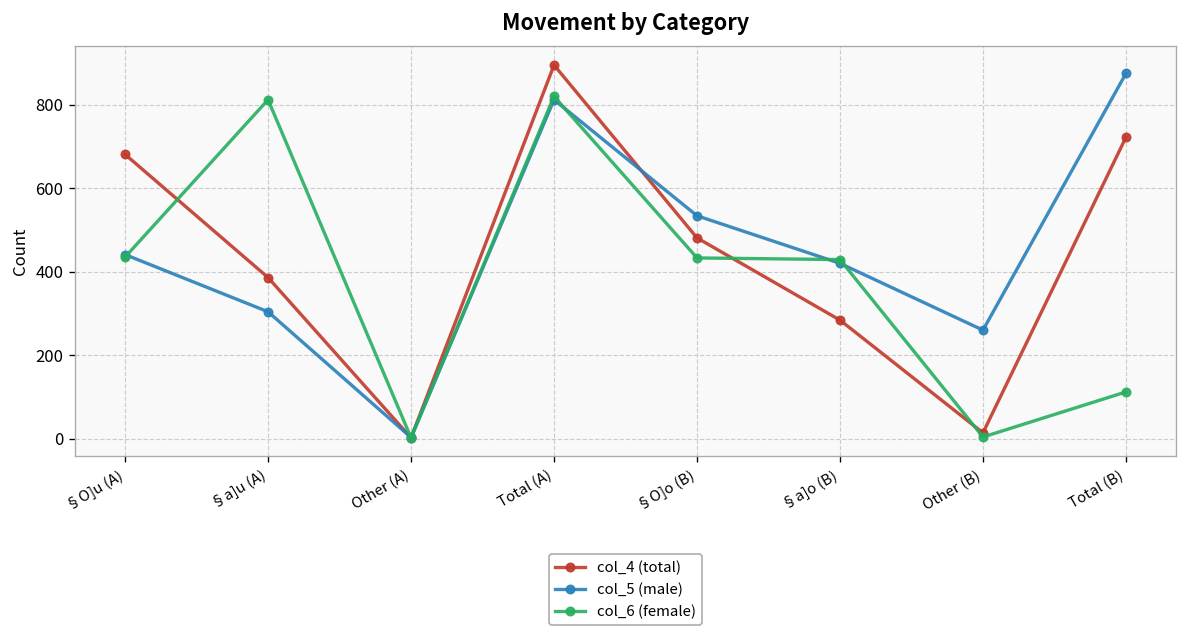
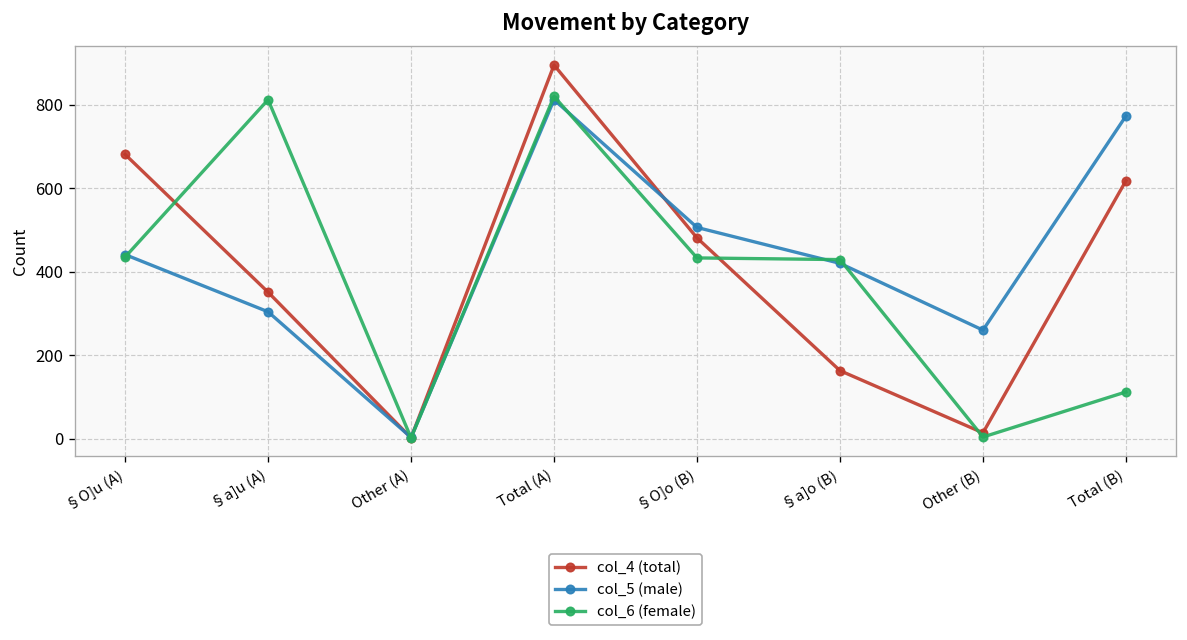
  {
    "col_4 (total)": {
      "§O]u (A)": 680,
-     "§a]u (A)": 390,
+     "§a]u (A)": 350,
      "Total (A)": 900,
      "§O]o (B)": 480,
-     "§a]o (B)": 280,
+     "§a]o (B)": 160,
      "Other (B)": 10,
-     "Total (B)": 720
+     "Total (B)": 620
    },
    "col_5 (male)": {
      "§a]u (A)": 300,
      "Total (A)": 810,
-     "§O]o (B)": 530,
+     "§O]o (B)": 510,
      "§a]o (B)": 420,
      "Other (B)": 260,
-     "Total (B)": 880
+     "Total (B)": 770
    },
    "col_6 (female)": {
      "§a]u (A)": 810,
      "Total (A)": 820,
      "§O]o (B)": 430,
      "§a]o (B)": 430,
      "Other (B)": 0,
      "Total (B)": 110
    }
  }
